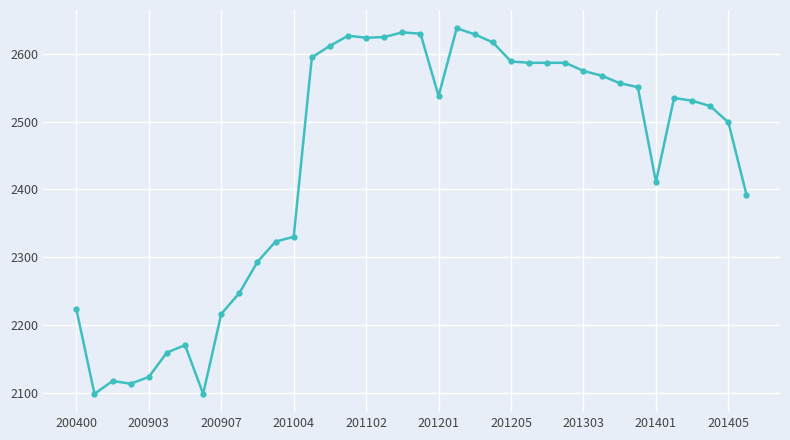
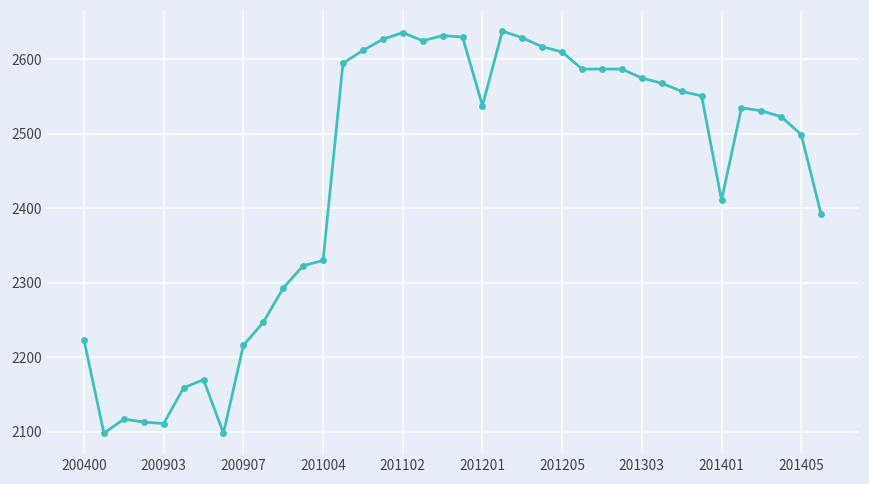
  {
    "200400": 2220,
-   "200903": 2120,
+   "200903": 2110,
    "200907": 2220,
    "201004": 2330,
-   "201102": 2620,
+   "201102": 2640,
    "201201": 2540,
-   "201205": 2590,
+   "201205": 2610,
    "201303": 2580,
    "201401": 2410,
    "201405": 2500
  }
